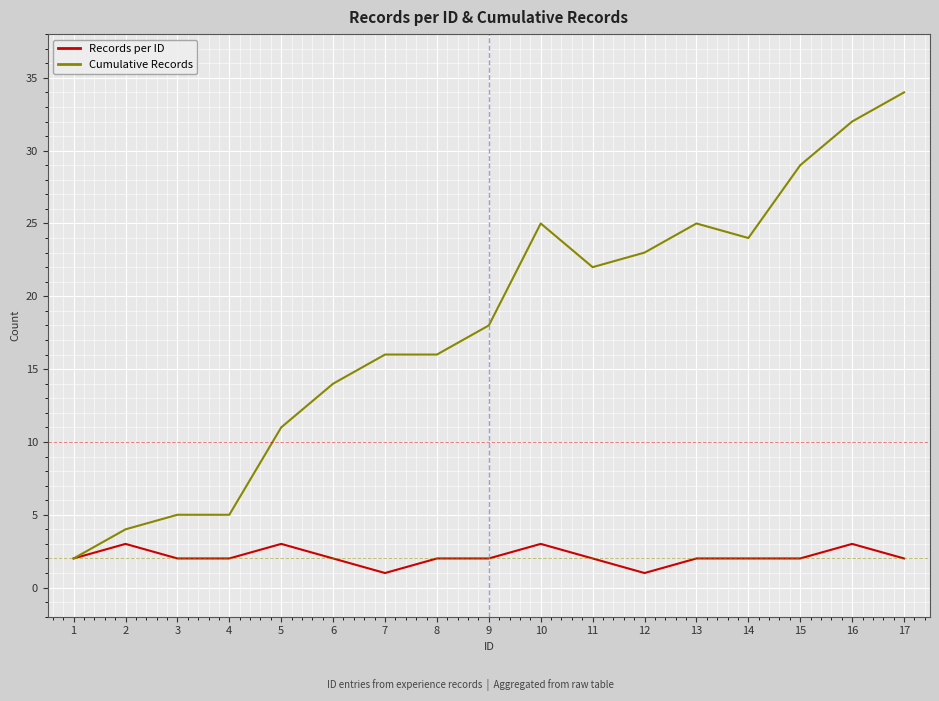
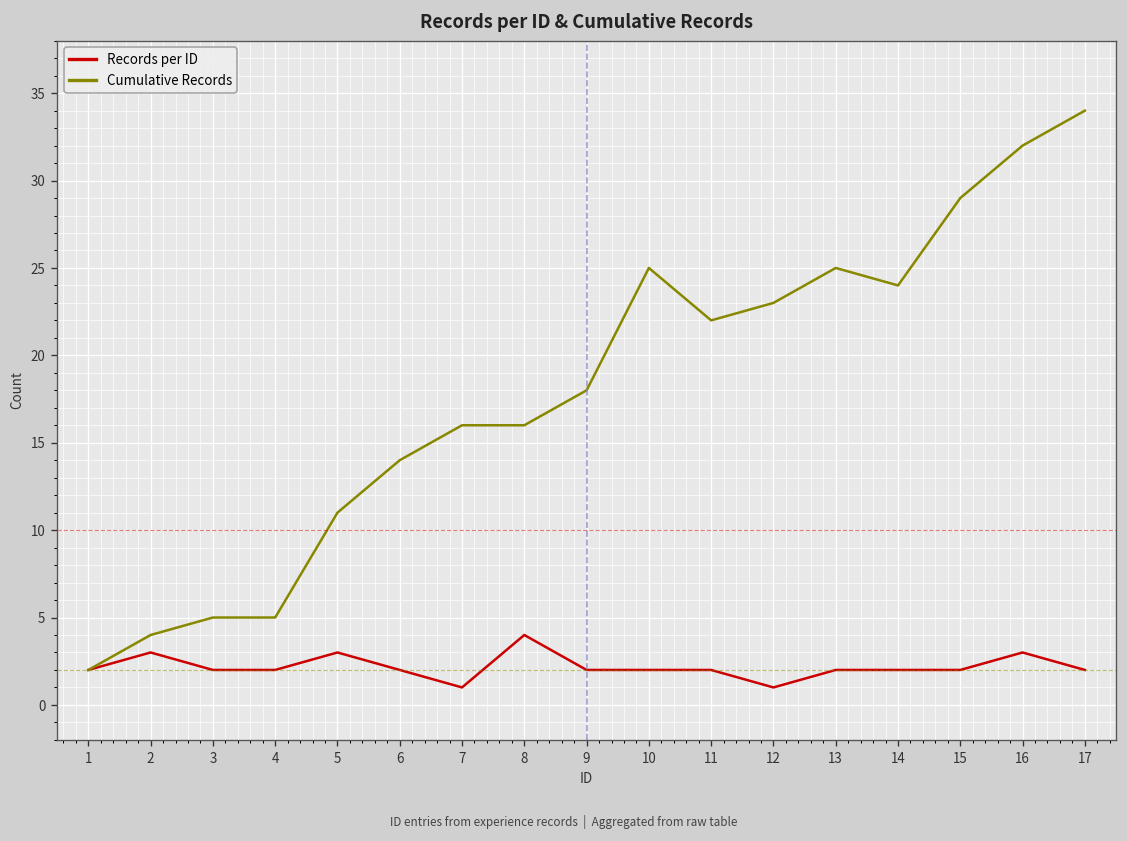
  {
    "Records per ID": {
      "2": 3,
      "3": 2,
      "4": 2,
      "5": 3,
      "6": 2,
      "7": 1,
-     "8": 2,
+     "8": 4,
      "9": 2,
-     "10": 3,
+     "10": 2,
      "11": 2,
      "12": 1,
      "13": 2,
      "14": 2,
      "15": 2,
      "16": 3,
      "17": 2
    },
    "Cumulative Records": {
      "2": 4,
      "3": 5,
      "4": 5,
      "5": 11,
      "6": 14,
      "7": 16,
      "8": 16,
      "9": 18,
      "10": 25,
      "11": 22,
      "12": 23,
      "13": 25,
      "14": 24,
      "15": 29,
      "16": 32,
      "17": 34
    }
  }
